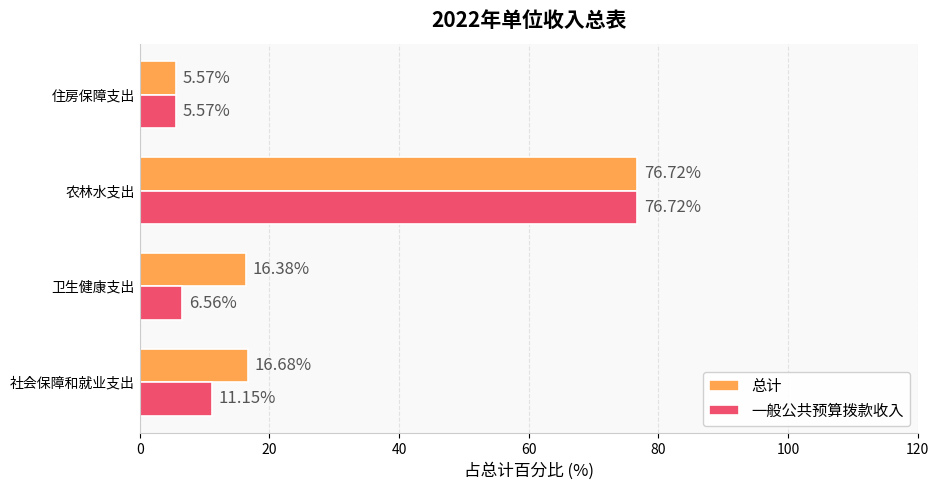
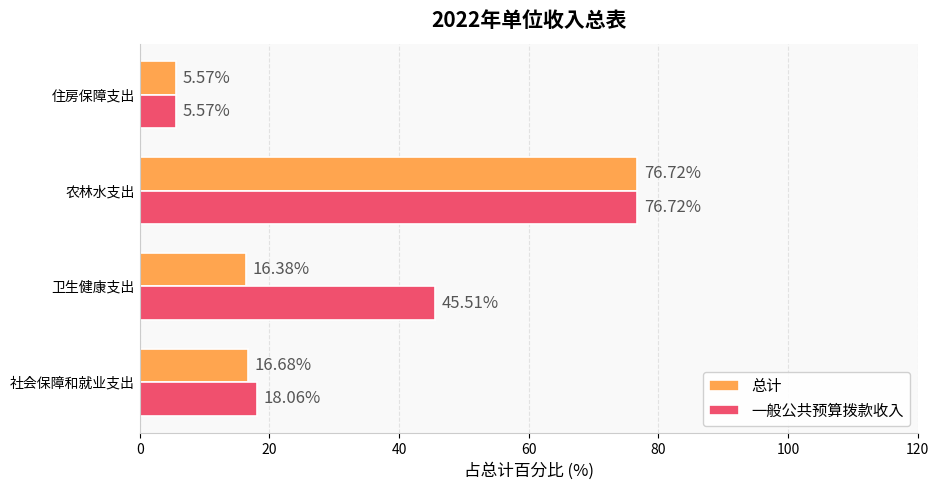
  {
    "总计": {
      "住房保障支出": "5.57%",
      "农林水支出": "76.72%",
      "卫生健康支出": "16.38%",
      "社会保障和就业支出": "16.68%"
    },
    "一般公共预算拨款收入": {
      "住房保障支出": "5.57%",
      "农林水支出": "76.72%",
-     "卫生健康支出": "6.56%",
-     "社会保障和就业支出": "11.15%"
+     "卫生健康支出": "45.51%",
+     "社会保障和就业支出": "18.06%"
    }
  }
